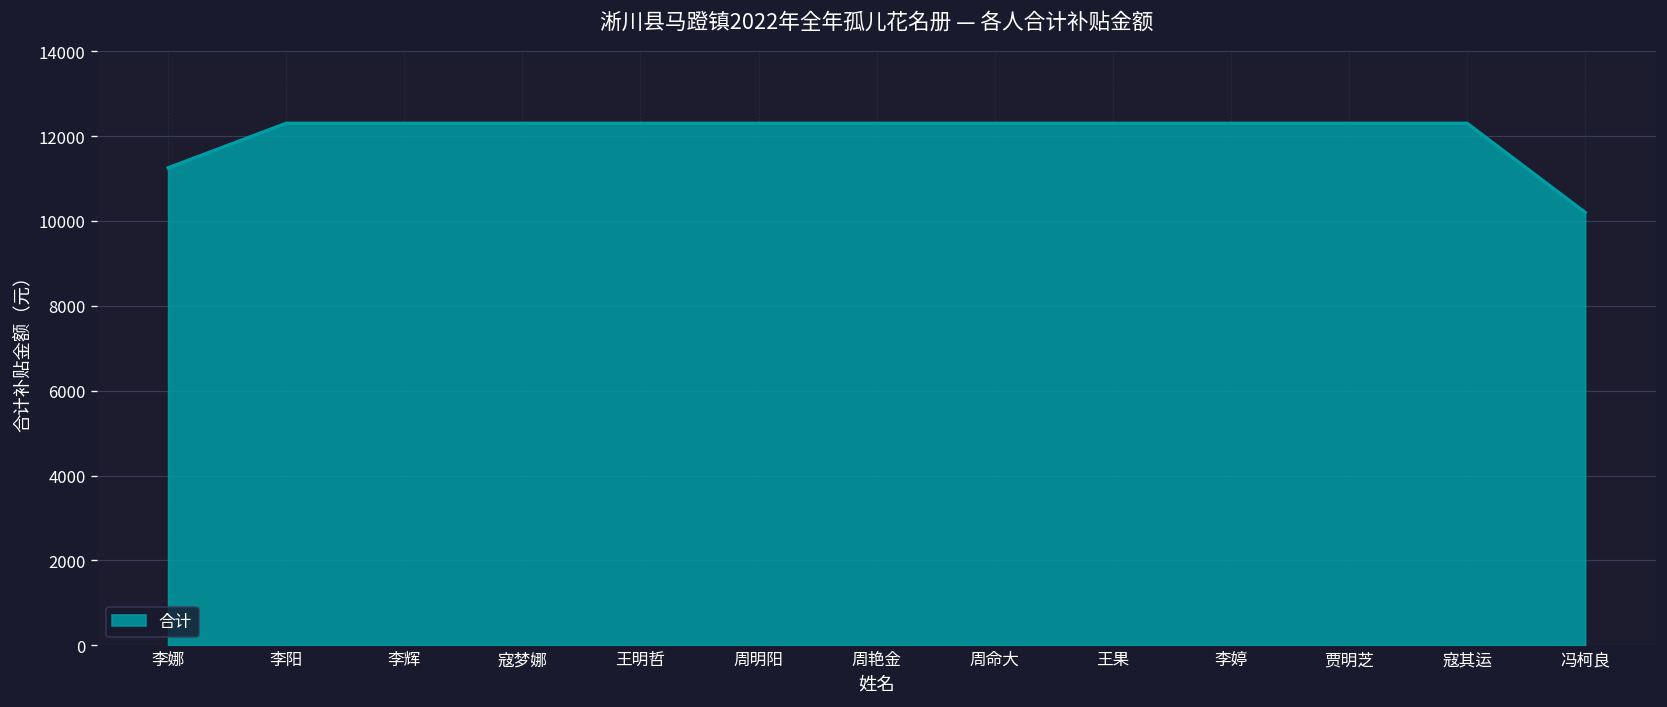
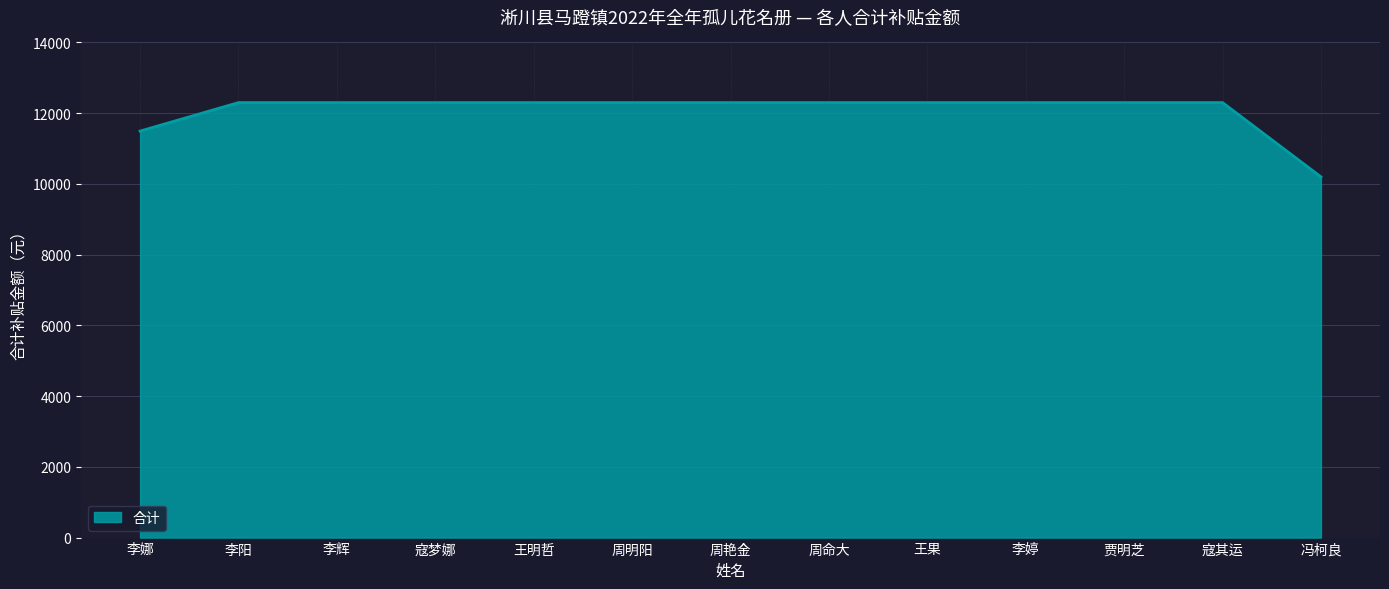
  {
-   "李娜": 11300,
+   "李娜": 11500,
    "李阳": 12300,
    "李辉": 12300,
    "寇梦娜": 12300,
    "王明哲": 12300,
    "周明阳": 12300,
    "周艳金": 12300,
    "周命大": 12300,
    "王果": 12300,
    "李婷": 12300,
    "贾明芝": 12300,
    "寇其运": 12300,
    "冯柯良": 10200
  }
